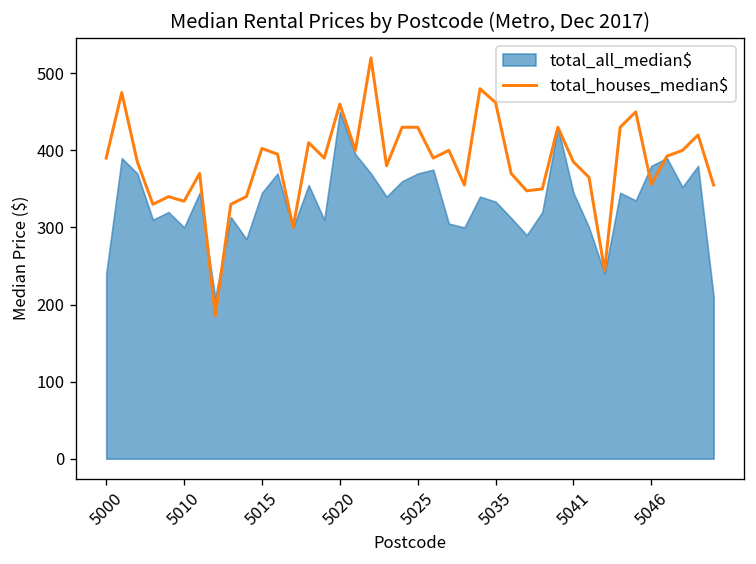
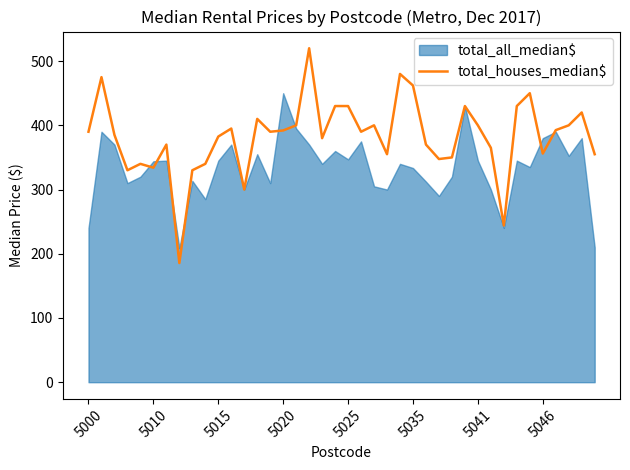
  {
    "total_houses_median$": {
      "5000": 390,
      "5010": 330,
-     "5015": 400,
-     "5020": 460,
+     "5015": 380,
+     "5020": 390,
      "5025": 430,
      "5035": 460,
-     "5041": 390,
+     "5041": 400,
      "5046": 360
    },
    "total_all_median$": {
      "5000": 240,
-     "5010": 300,
+     "5010": 340,
      "5015": 350,
      "5020": 450,
-     "5025": 370,
+     "5025": 350,
      "5035": 330,
      "5041": 350,
      "5046": 380
    }
  }
